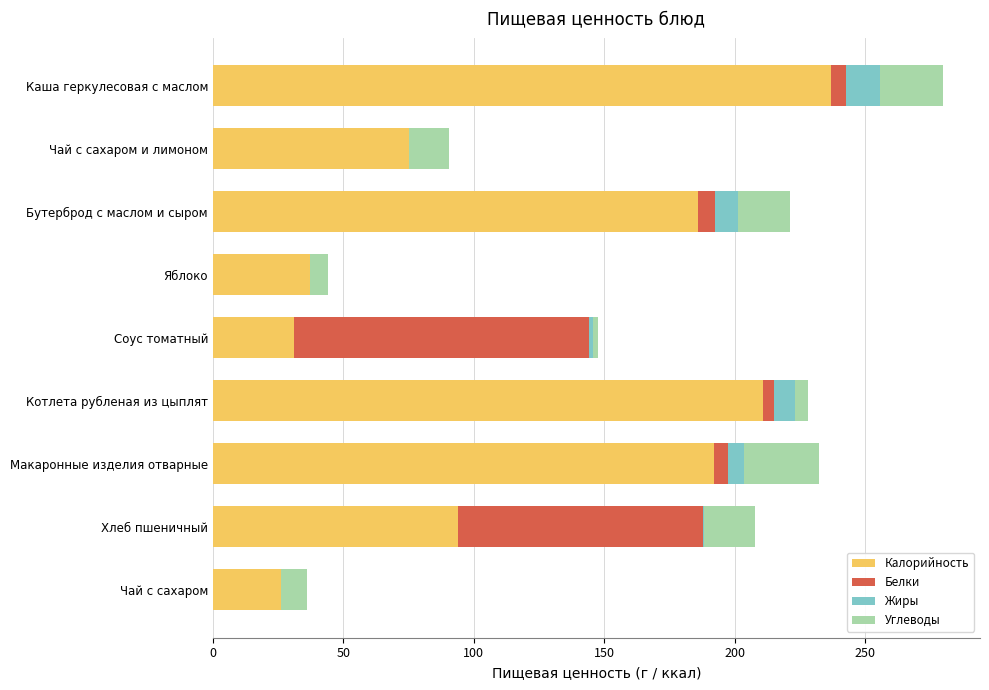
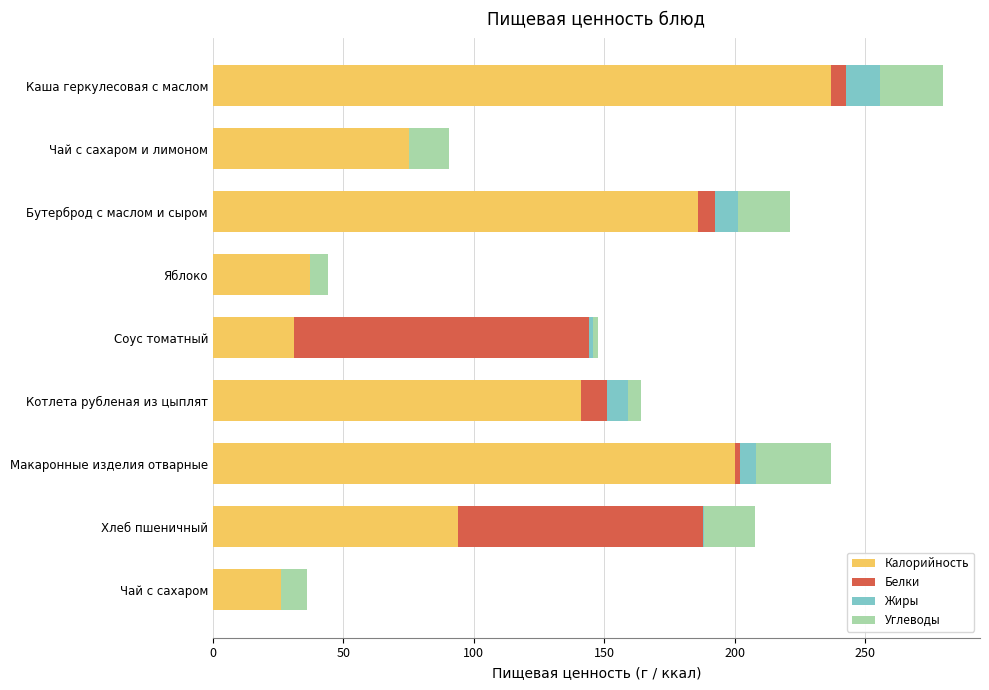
  {
    "Калорийность": {
      "Каша геркулесовая с маслом": 237,
      "Чай с сахаром и лимоном": 75,
      "Бутерброд с маслом и сыром": 186,
      "Яблоко": 37,
      "Соус томатный": 31,
-     "Котлета рубленая из цыплят": 211,
-     "Макаронные изделия отварные": 192,
+     "Котлета рубленая из цыплят": 141,
+     "Макаронные изделия отварные": 200,
      "Хлеб пшеничный": 94,
      "Чай с сахаром": 26
    },
    "Белки": {
      "Каша геркулесовая с маслом": 6,
      "Бутерброд с маслом и сыром": 7,
      "Яблоко": 0,
      "Соус томатный": 113,
-     "Котлета рубленая из цыплят": 4,
-     "Макаронные изделия отварные": 5,
+     "Котлета рубленая из цыплят": 10,
+     "Макаронные изделия отварные": 2,
      "Хлеб пшеничный": 94,
      "Чай с сахаром": 0
    }
  }
